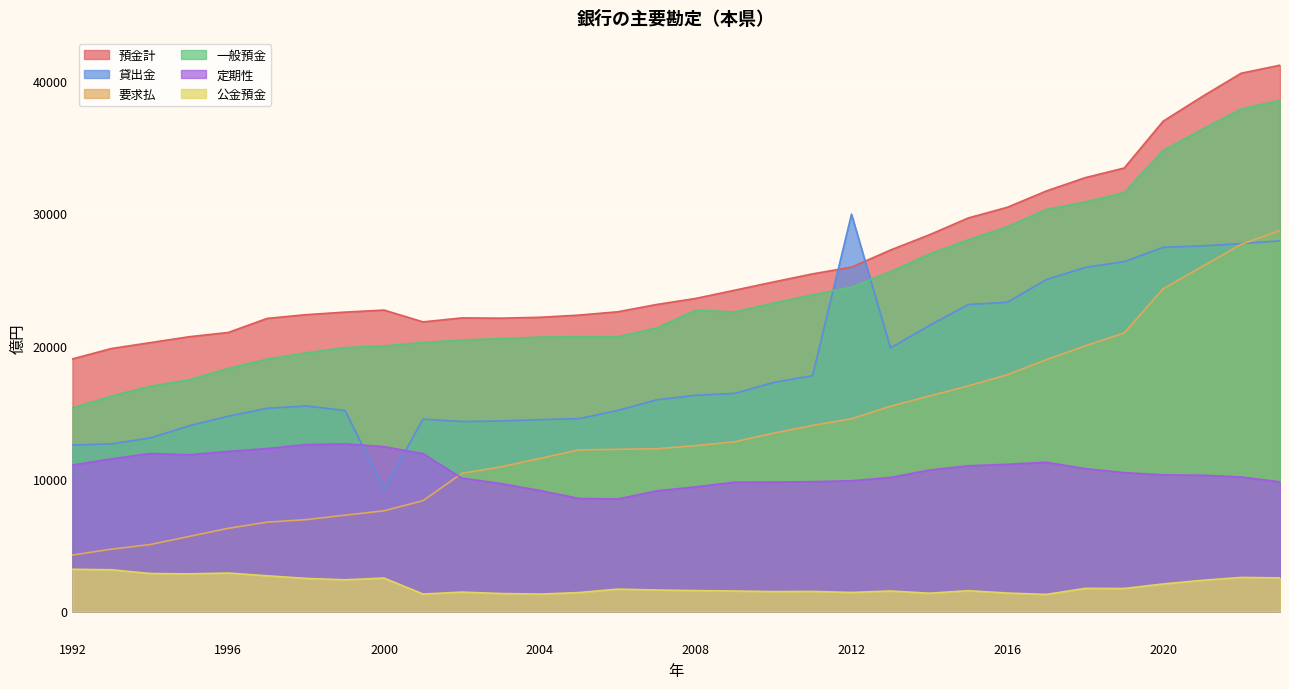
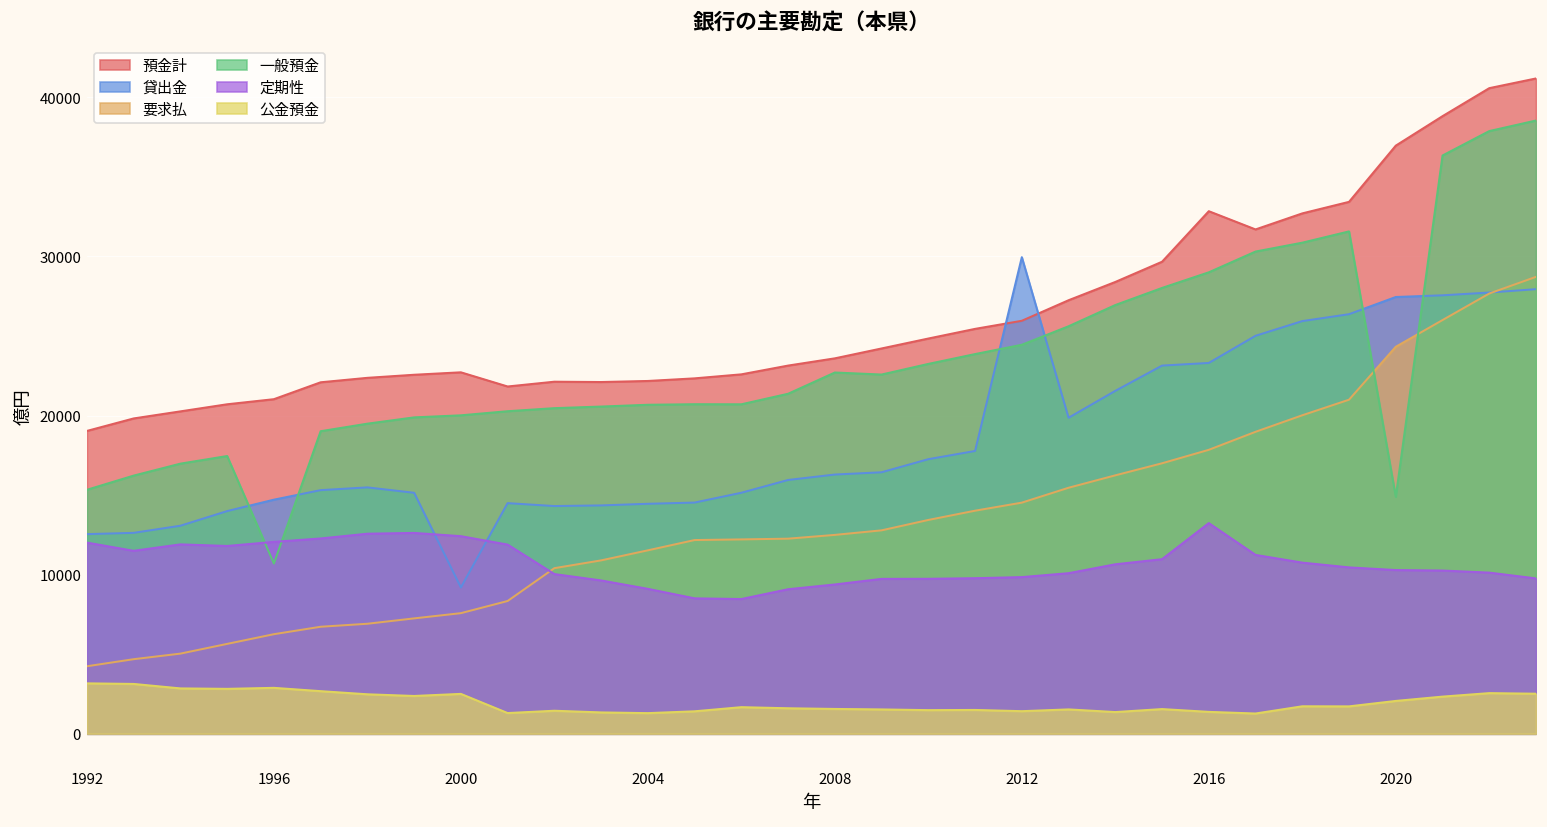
  {
    "預金計": {
      "1992": 19000,
      "1996": 21000,
      "2000": 22700,
      "2004": 22200,
      "2008": 23600,
      "2012": 26000,
-     "2016": 30500,
+     "2016": 32800,
      "2020": 37000
    },
    "貸出金": {
      "1992": 12500,
      "1996": 14700,
      "2000": 9200,
      "2004": 14500,
      "2008": 16300,
      "2012": 30000,
      "2016": 23300,
      "2020": 27400
    },
    "一般預金": {
      "1992": 15300,
-     "1996": 18300,
+     "1996": 10700,
      "2000": 20000,
      "2004": 20700,
      "2008": 22700,
      "2012": 24400,
      "2016": 29000,
-     "2020": 34800
+     "2020": 14900
    },
    "定期性": {
-     "1992": 11000,
+     "1992": 12000,
      "1996": 12100,
      "2000": 12400,
      "2004": 9100,
      "2008": 9400,
      "2012": 9800,
-     "2016": 11100,
+     "2016": 13200,
      "2020": 10300
    }
  }
